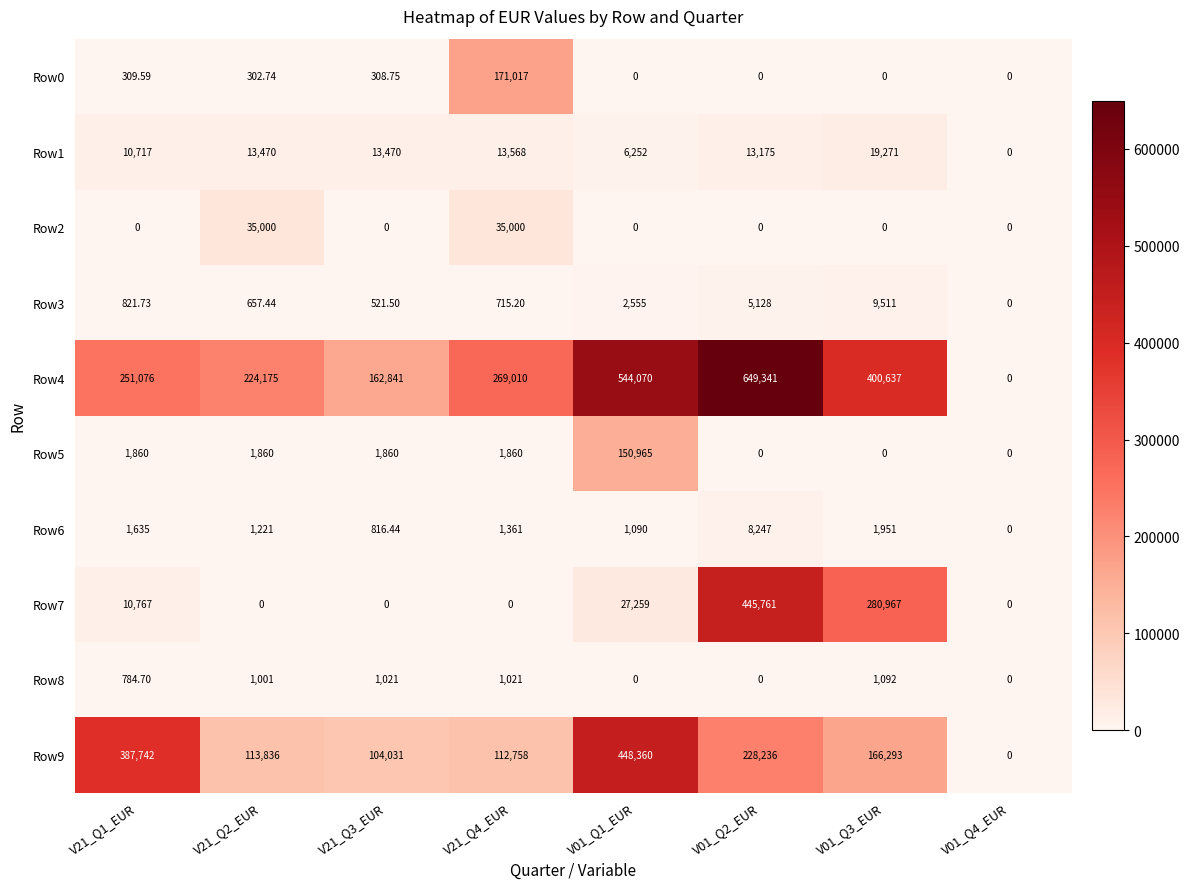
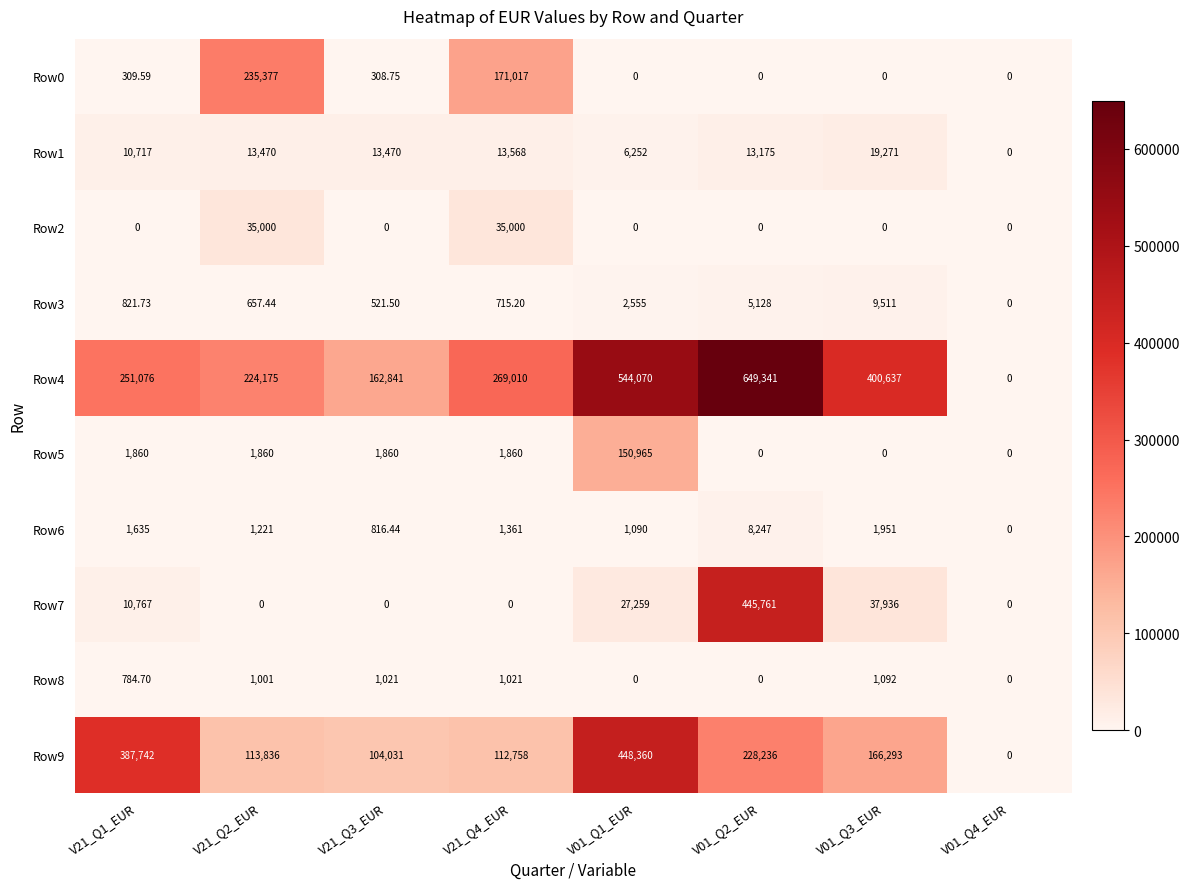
  {
    "Row0": {
      "V21_Q1_EUR": "309.59",
-     "V21_Q2_EUR": "302.74",
+     "V21_Q2_EUR": "235,377",
      "V21_Q3_EUR": "308.75",
      "V21_Q4_EUR": "171,017",
      "V01_Q1_EUR": "0",
      "V01_Q2_EUR": "0",
      "V01_Q3_EUR": "0",
      "V01_Q4_EUR": "0"
    },
    "Row1": {
      "V21_Q1_EUR": "10,717",
      "V21_Q2_EUR": "13,470",
      "V21_Q3_EUR": "13,470",
      "V21_Q4_EUR": "13,568",
      "V01_Q1_EUR": "6,252",
      "V01_Q2_EUR": "13,175",
      "V01_Q3_EUR": "19,271",
      "V01_Q4_EUR": "0"
    },
    "Row2": {
      "V21_Q1_EUR": "0",
      "V21_Q2_EUR": "35,000",
      "V21_Q3_EUR": "0",
      "V21_Q4_EUR": "35,000",
      "V01_Q1_EUR": "0",
      "V01_Q2_EUR": "0",
      "V01_Q3_EUR": "0",
      "V01_Q4_EUR": "0"
    },
    "Row3": {
      "V21_Q1_EUR": "821.73",
      "V21_Q2_EUR": "657.44",
      "V21_Q3_EUR": "521.50",
      "V21_Q4_EUR": "715.20",
      "V01_Q1_EUR": "2,555",
      "V01_Q2_EUR": "5,128",
      "V01_Q3_EUR": "9,511",
      "V01_Q4_EUR": "0"
    },
    "Row4": {
      "V21_Q1_EUR": "251,076",
      "V21_Q2_EUR": "224,175",
      "V21_Q3_EUR": "162,841",
      "V21_Q4_EUR": "269,010",
      "V01_Q1_EUR": "544,070",
      "V01_Q2_EUR": "649,341",
      "V01_Q3_EUR": "400,637",
      "V01_Q4_EUR": "0"
    },
    "Row5": {
      "V21_Q1_EUR": "1,860",
      "V21_Q2_EUR": "1,860",
      "V21_Q3_EUR": "1,860",
      "V21_Q4_EUR": "1,860",
      "V01_Q1_EUR": "150,965",
      "V01_Q2_EUR": "0",
      "V01_Q3_EUR": "0",
      "V01_Q4_EUR": "0"
    },
    "Row6": {
      "V21_Q1_EUR": "1,635",
      "V21_Q2_EUR": "1,221",
      "V21_Q3_EUR": "816.44",
      "V21_Q4_EUR": "1,361",
      "V01_Q1_EUR": "1,090",
      "V01_Q2_EUR": "8,247",
      "V01_Q3_EUR": "1,951",
      "V01_Q4_EUR": "0"
    },
    "Row7": {
      "V21_Q1_EUR": "10,767",
      "V21_Q2_EUR": "0",
      "V21_Q3_EUR": "0",
      "V21_Q4_EUR": "0",
      "V01_Q1_EUR": "27,259",
      "V01_Q2_EUR": "445,761",
-     "V01_Q3_EUR": "280,967",
+     "V01_Q3_EUR": "37,936",
      "V01_Q4_EUR": "0"
    },
    "Row8": {
      "V21_Q1_EUR": "784.70",
      "V21_Q2_EUR": "1,001",
      "V21_Q3_EUR": "1,021",
      "V21_Q4_EUR": "1,021",
      "V01_Q1_EUR": "0",
      "V01_Q2_EUR": "0",
      "V01_Q3_EUR": "1,092",
      "V01_Q4_EUR": "0"
    },
    "Row9": {
      "V21_Q1_EUR": "387,742",
      "V21_Q2_EUR": "113,836",
      "V21_Q3_EUR": "104,031",
      "V21_Q4_EUR": "112,758",
      "V01_Q1_EUR": "448,360",
      "V01_Q2_EUR": "228,236",
      "V01_Q3_EUR": "166,293",
      "V01_Q4_EUR": "0"
    }
  }
